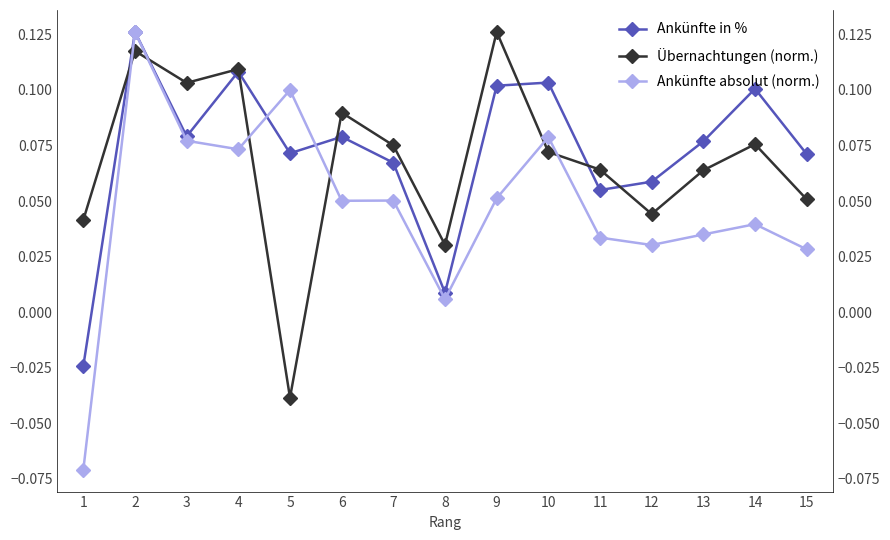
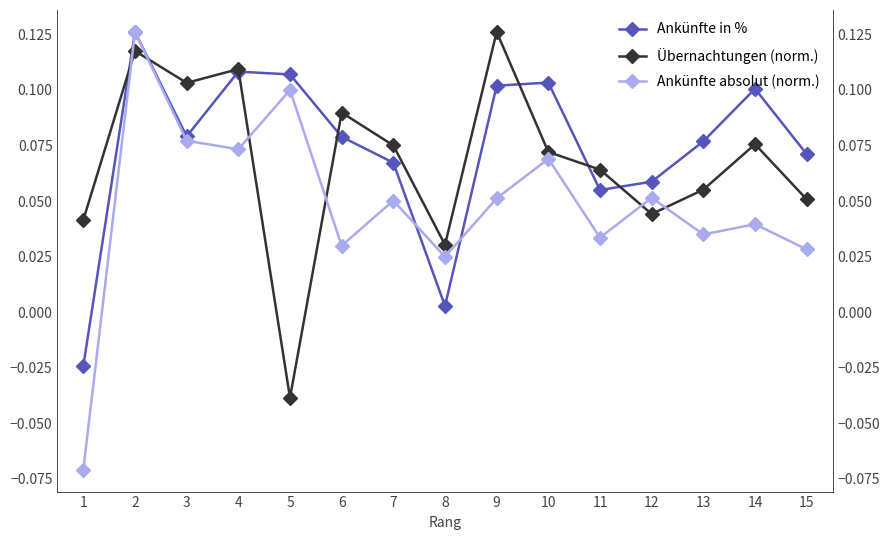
  {
    "Ankünfte in %": {
      "1": -0.024,
      "3": 0.079,
-     "5": 0.072,
+     "5": 0.107,
      "6": 0.079,
      "7": 0.067,
-     "8": 0.009,
+     "8": 0.003,
      "9": 0.102,
      "10": 0.103,
      "11": 0.055,
      "12": 0.059,
      "13": 0.077,
      "14": 0.101,
      "15": 0.071
    },
    "Übernachtungen (norm.)": {
      "1": 0.041,
      "2": 0.118,
      "3": 0.103,
      "5": -0.039,
      "6": 0.090,
      "7": 0.075,
      "8": 0.030,
      "9": 0.126,
      "10": 0.072,
      "11": 0.064,
      "12": 0.044,
-     "13": 0.064,
+     "13": 0.055,
      "14": 0.076,
      "15": 0.051
    },
    "Ankünfte absolut (norm.)": {
      "1": -0.071,
      "3": 0.077,
      "4": 0.073,
      "5": 0.100,
-     "6": 0.050,
+     "6": 0.030,
      "7": 0.050,
-     "8": 0.006,
+     "8": 0.025,
      "9": 0.051,
-     "10": 0.079,
+     "10": 0.069,
      "11": 0.034,
-     "12": 0.030,
+     "12": 0.051,
      "13": 0.035,
      "14": 0.040,
      "15": 0.028
    }
  }
